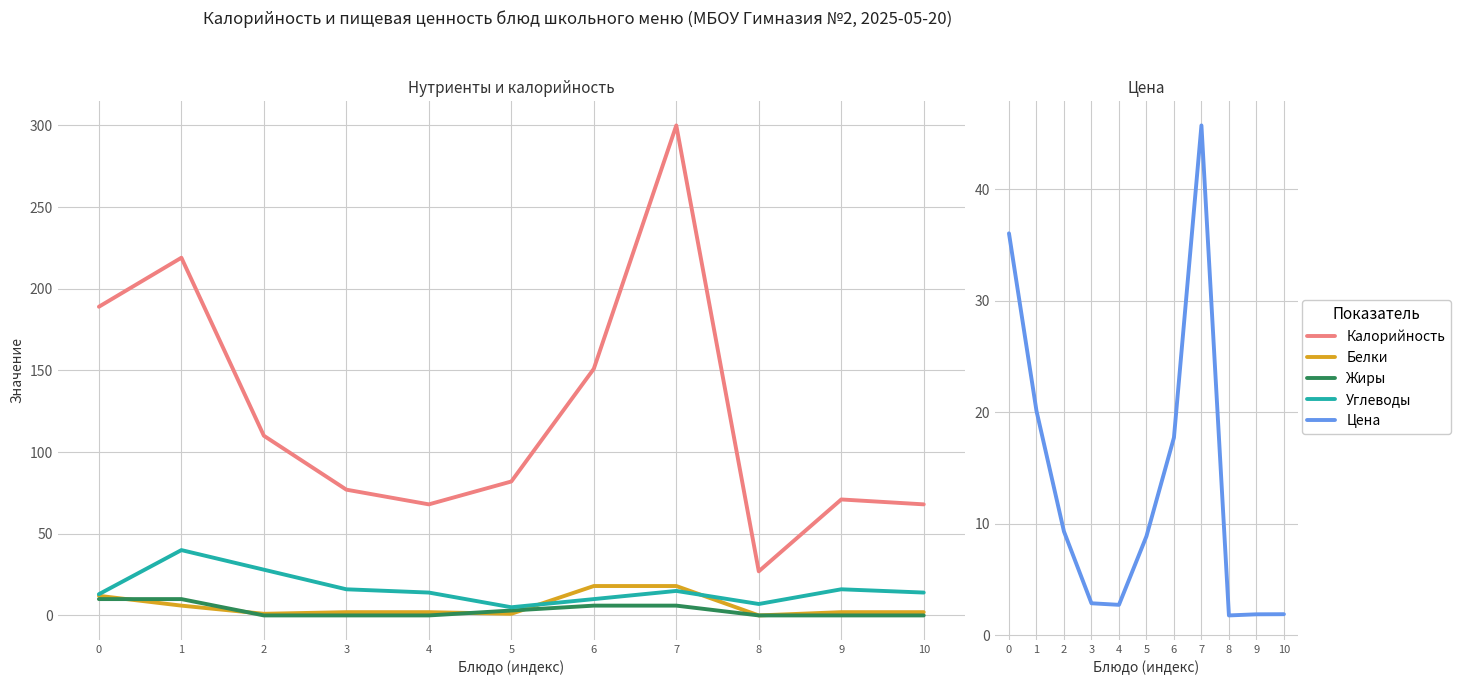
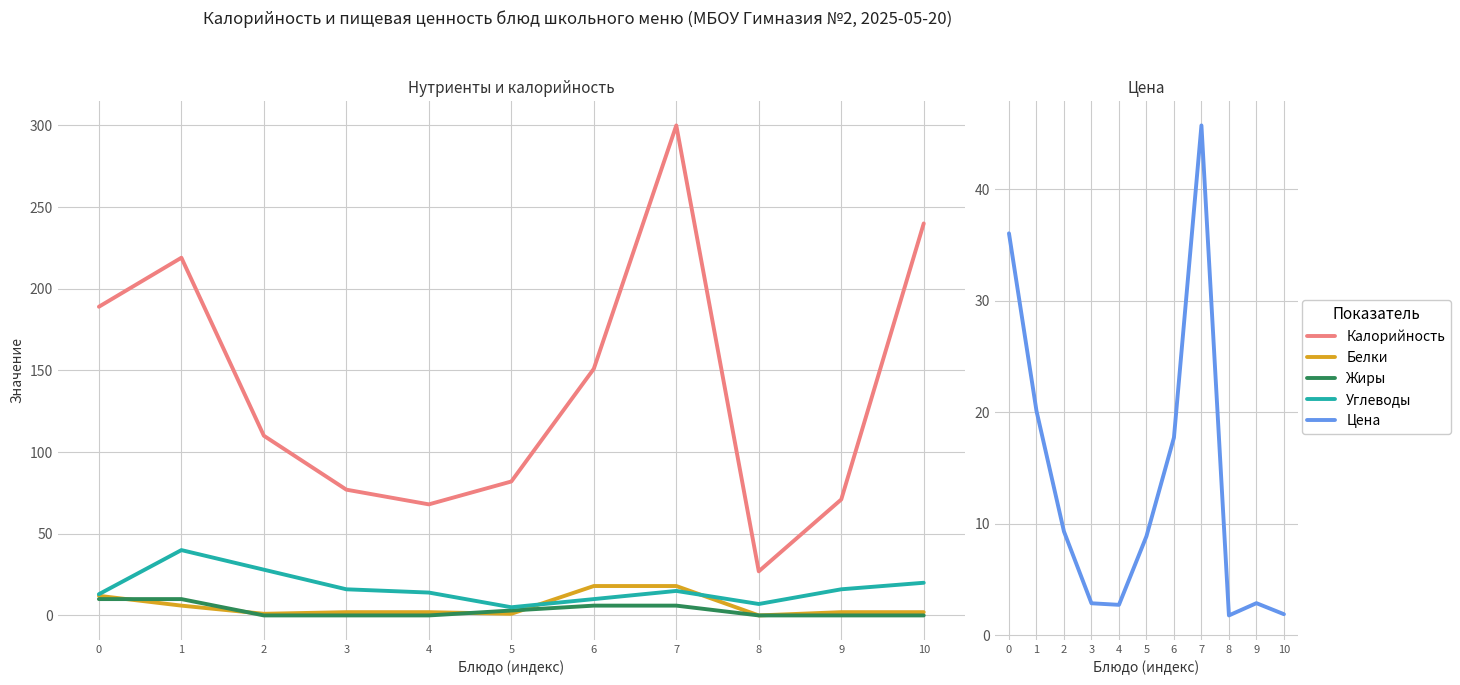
  {
    "Нутриенты и калорийность": {
      "Калорийность": {
        "0": 189,
        "1": 219,
        "2": 110,
        "3": 77,
        "4": 68,
        "5": 82,
        "6": 151,
        "7": 300,
        "8": 27,
        "9": 71,
-       "10": 68
+       "10": 240
      },
      "Белки": {
        "1": 6,
        "3": 2,
        "4": 2,
        "5": 1,
        "6": 18,
        "7": 18,
        "9": 2,
        "10": 2
      },
      "Жиры": {
        "0": 10,
        "1": 10,
        "3": 0,
        "4": 0,
        "5": 3,
        "6": 6,
        "7": 6,
        "9": 0,
        "10": 0
      },
      "Углеводы": {
        "1": 40,
        "2": 28,
        "3": 16,
        "4": 14,
        "5": 5,
        "6": 10,
        "7": 15,
        "8": 7,
        "9": 16,
-       "10": 14
+       "10": 20
      }
    },
    "Цена": {
      "0": 36.1,
      "1": 20.1,
      "2": 9.3,
      "3": 2.9,
      "4": 2.7,
      "5": 8.9,
      "6": 17.7,
      "7": 45.7,
      "8": 1.8,
-     "9": 1.9,
+     "9": 2.9,
      "10": 1.9
    }
  }
